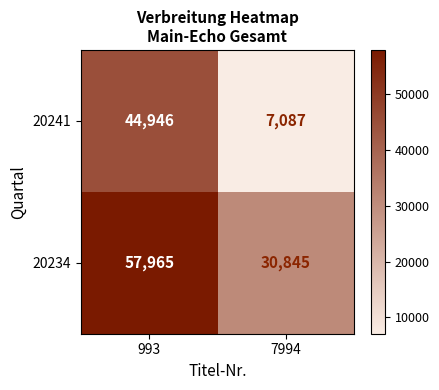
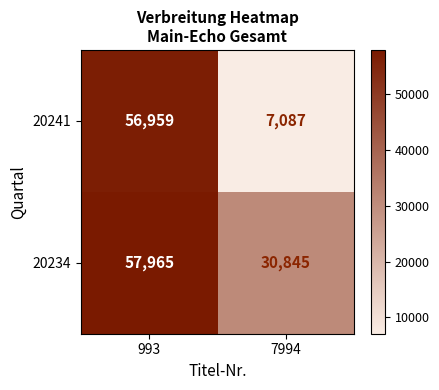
  {
    "20241": {
-     "993": "44,946",
+     "993": "56,959",
      "7994": "7,087"
    },
    "20234": {
      "993": "57,965",
      "7994": "30,845"
    }
  }
